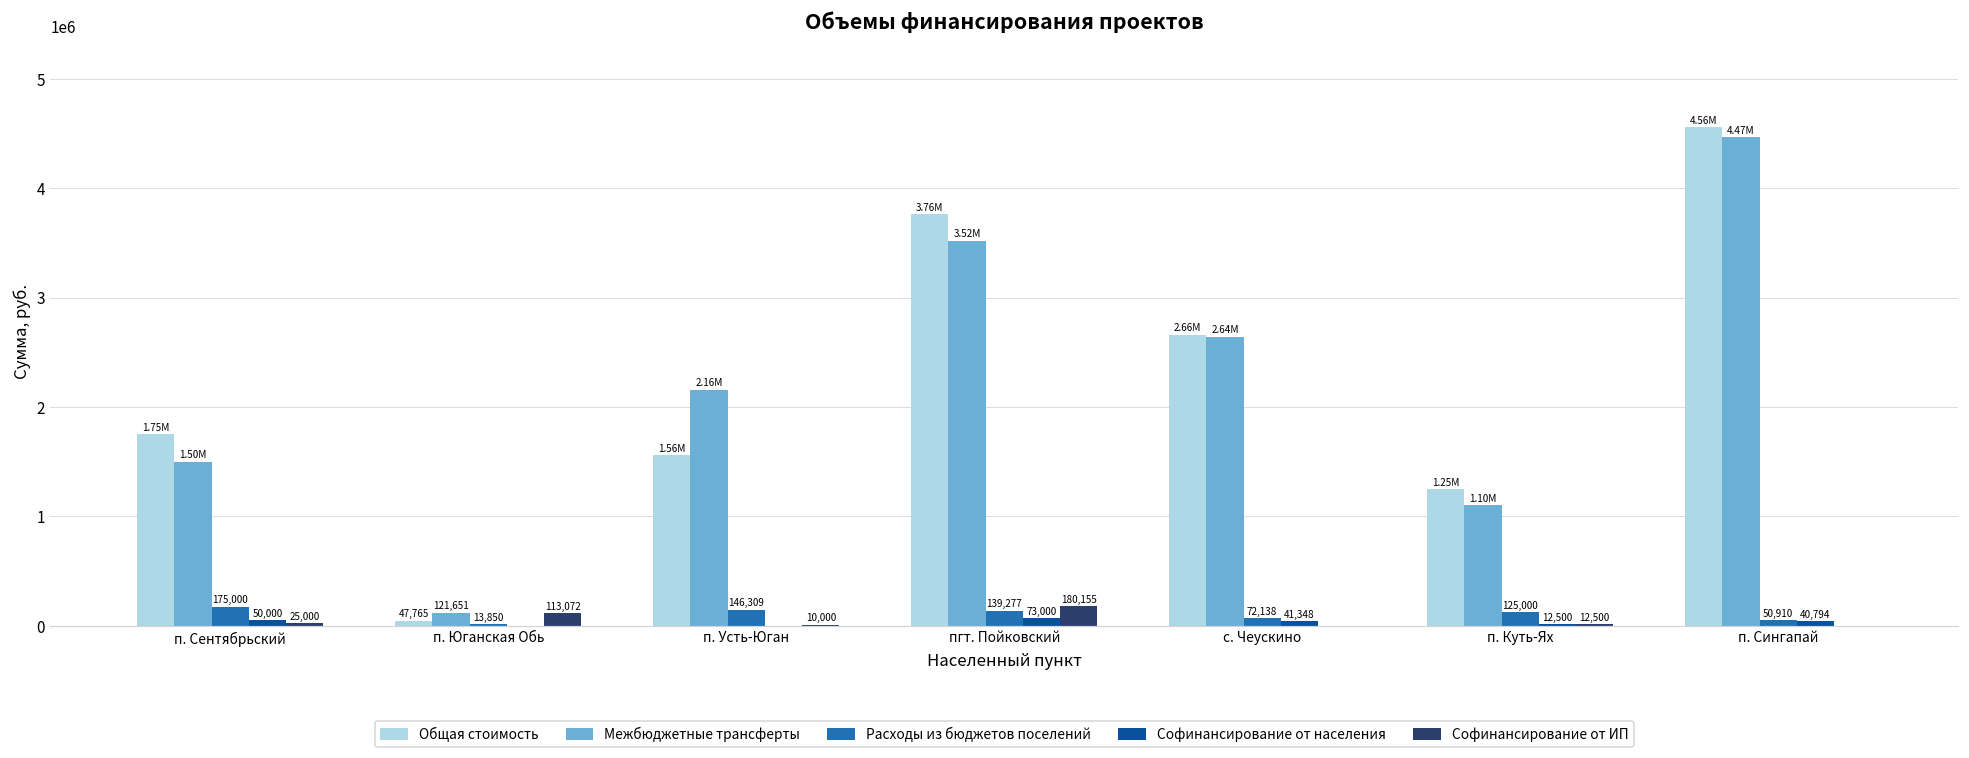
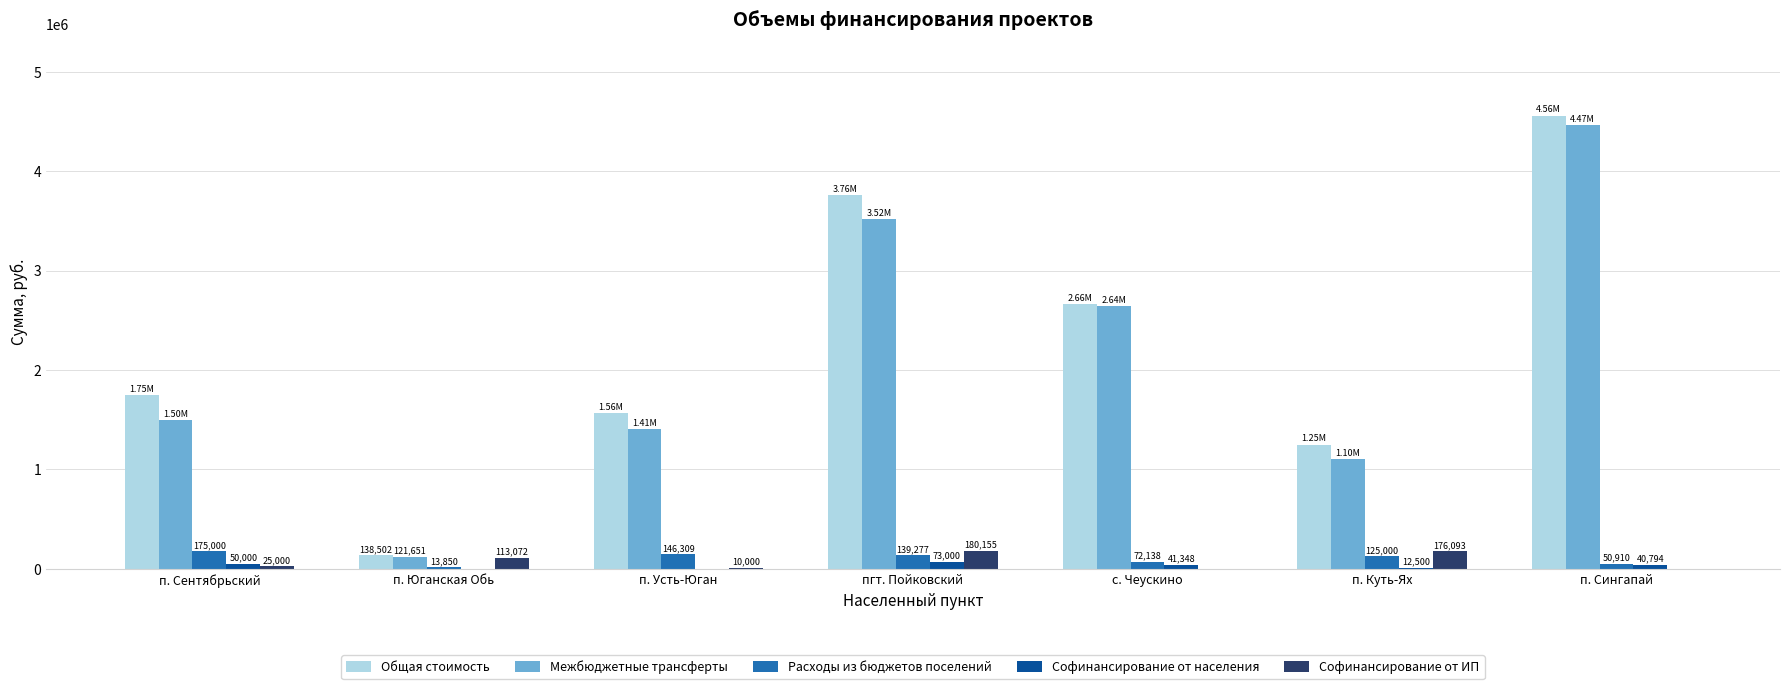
  {
    "Общая стоимость": {
      "п. Сентябрьский": "1.75M",
-     "п. Юганская Обь": "47,765",
+     "п. Юганская Обь": "138,502",
      "п. Усть-Юган": "1.56M",
      "пгт. Пойковский": "3.76M",
      "с. Чеускино": "2.66M",
      "п. Куть-Ях": "1.25M",
      "п. Сингапай": "4.56M"
    },
    "Межбюджетные трансферты": {
      "п. Сентябрьский": "1.50M",
-     "п. Усть-Юган": "2.16M",
+     "п. Усть-Юган": "1.41M",
      "пгт. Пойковский": "3.52M",
      "с. Чеускино": "2.64M",
      "п. Куть-Ях": "1.10M",
      "п. Сингапай": "4.47M"
    },
    "Софинансирование от ИП": {
      "п. Сентябрьский": "25,000",
      "п. Юганская Обь": "113,072",
      "п. Усть-Юган": "10,000",
      "пгт. Пойковский": "180,155",
-     "п. Куть-Ях": "12,500"
+     "п. Куть-Ях": "176,093"
    }
  }
